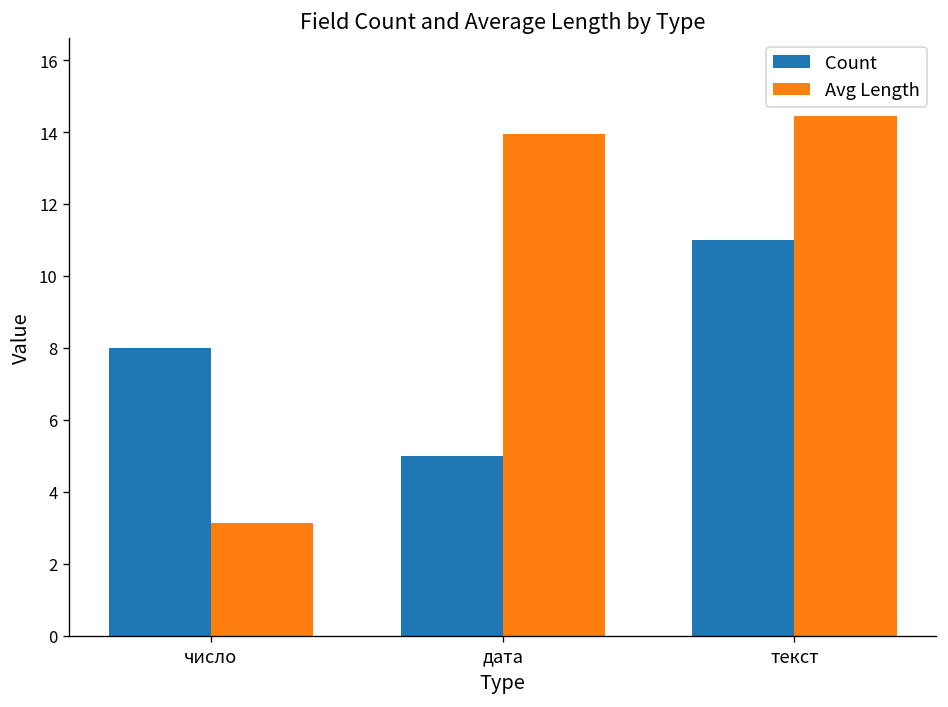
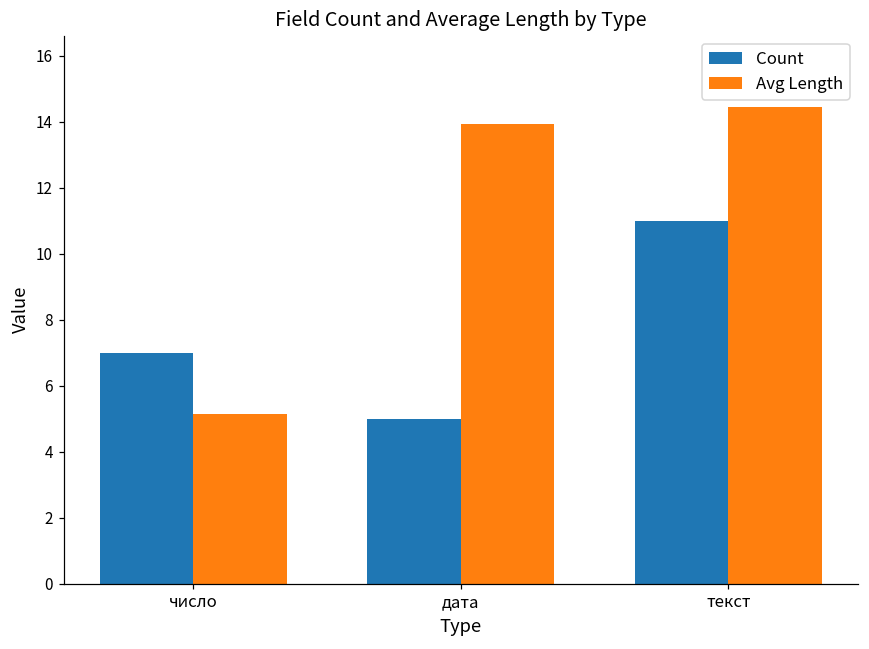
  {
    "Count": {
-     "число": 8,
+     "число": 7,
      "дата": 5,
      "текст": 11
    },
    "Avg Length": {
-     "число": 3.1,
+     "число": 5.2,
      "дата": 13.9,
      "текст": 14.5
    }
  }
